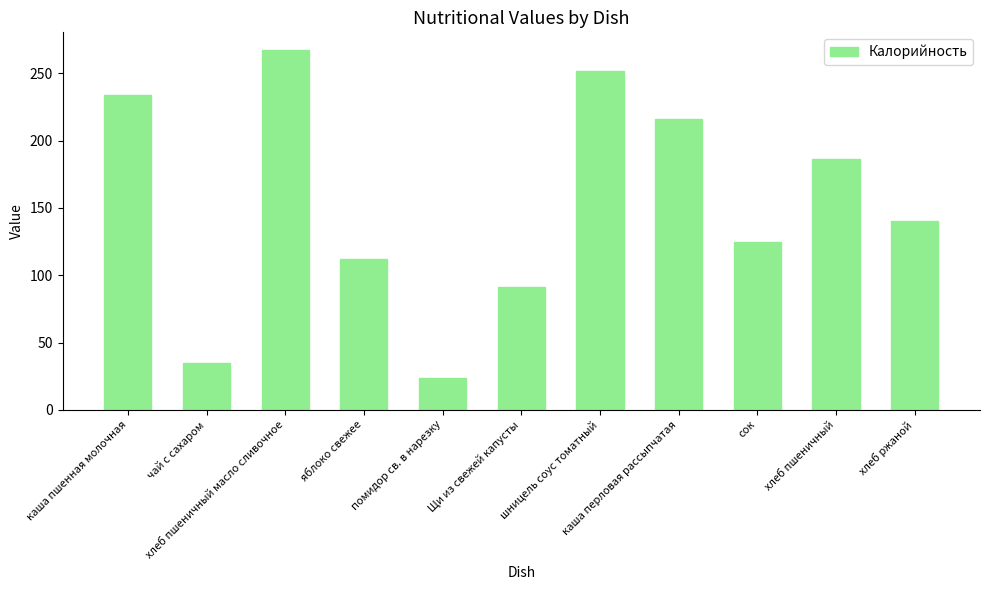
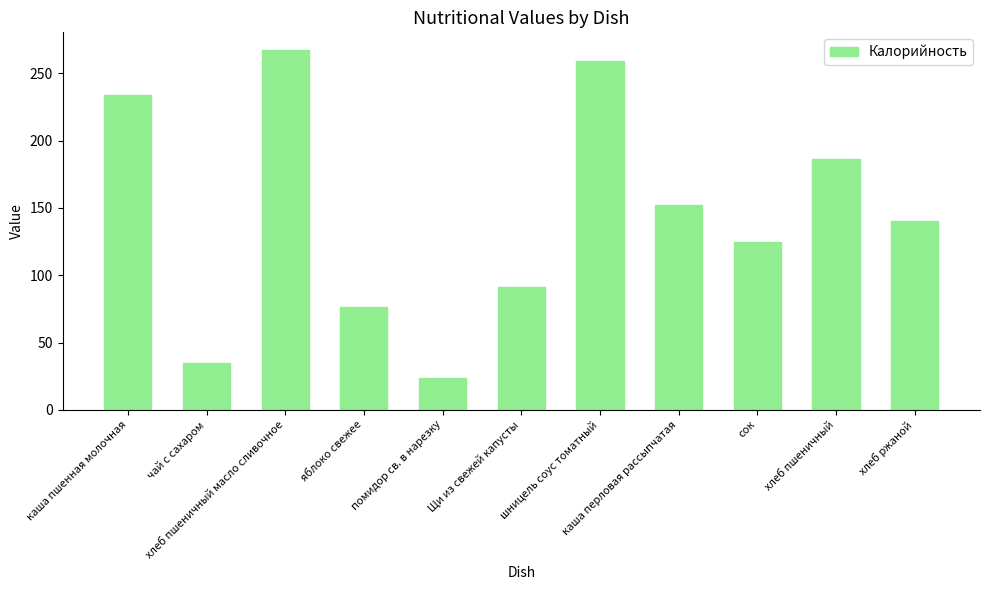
  {
    "каша пшенная молочная": 234,
    "чай с сахаром": 35,
    "хлеб пшеничный масло сливочное": 267,
-   "яблоко свежее": 112,
+   "яблоко свежее": 76,
    "помидор св. в нарезку": 24,
    "Щи из свежей капусты": 91,
-   "шницель соус томатный": 252,
-   "каша перловая рассыпчатая": 216,
+   "шницель соус томатный": 259,
+   "каша перловая рассыпчатая": 152,
    "сок": 125,
    "хлеб пшеничный": 186,
    "хлеб ржаной": 140
  }
